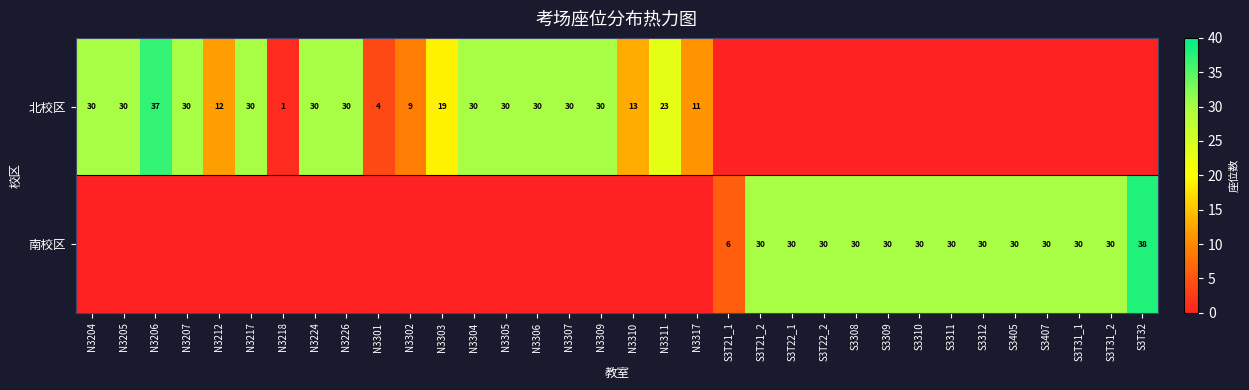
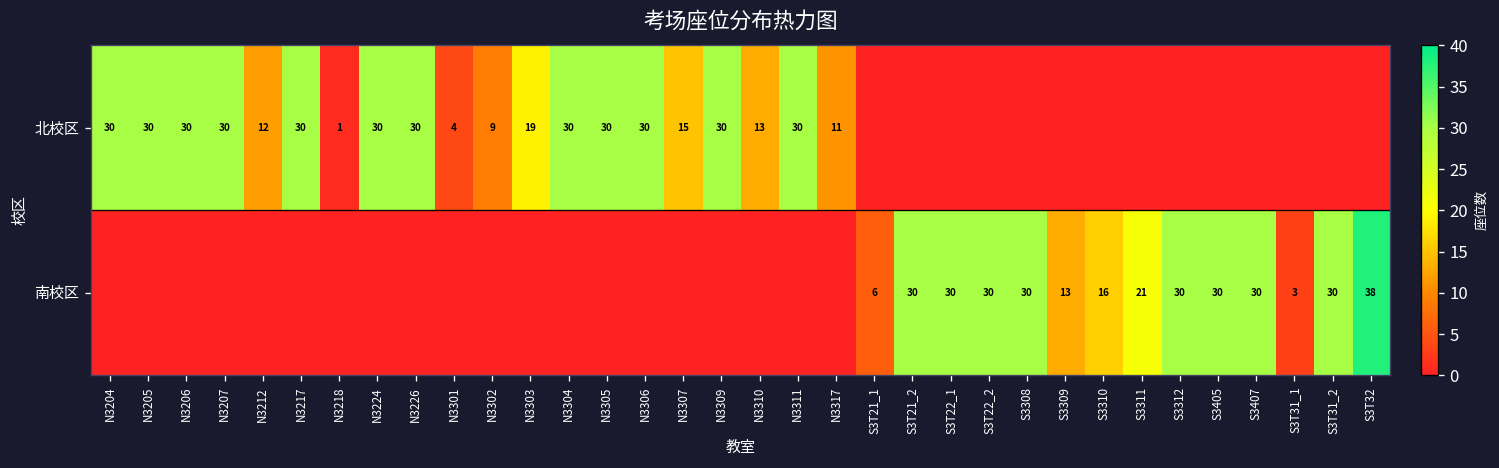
  {
    "北校区": {
      "N3204": 30,
      "N3205": 30,
-     "N3206": 37,
+     "N3206": 30,
      "N3207": 30,
      "N3212": 12,
      "N3217": 30,
      "N3218": 1,
      "N3224": 30,
      "N3226": 30,
      "N3301": 4,
      "N3302": 9,
      "N3303": 19,
      "N3304": 30,
      "N3305": 30,
      "N3306": 30,
-     "N3307": 30,
+     "N3307": 15,
      "N3309": 30,
      "N3310": 13,
-     "N3311": 23,
+     "N3311": 30,
      "N3317": 11
    },
    "南校区": {
      "S3T21_1": 6,
      "S3T21_2": 30,
      "S3T22_1": 30,
      "S3T22_2": 30,
      "S3308": 30,
-     "S3309": 30,
-     "S3310": 30,
-     "S3311": 30,
+     "S3309": 13,
+     "S3310": 16,
+     "S3311": 21,
      "S3312": 30,
      "S3405": 30,
      "S3407": 30,
-     "S3T31_1": 30,
+     "S3T31_1": 3,
      "S3T31_2": 30,
      "S3T32": 38
    }
  }
